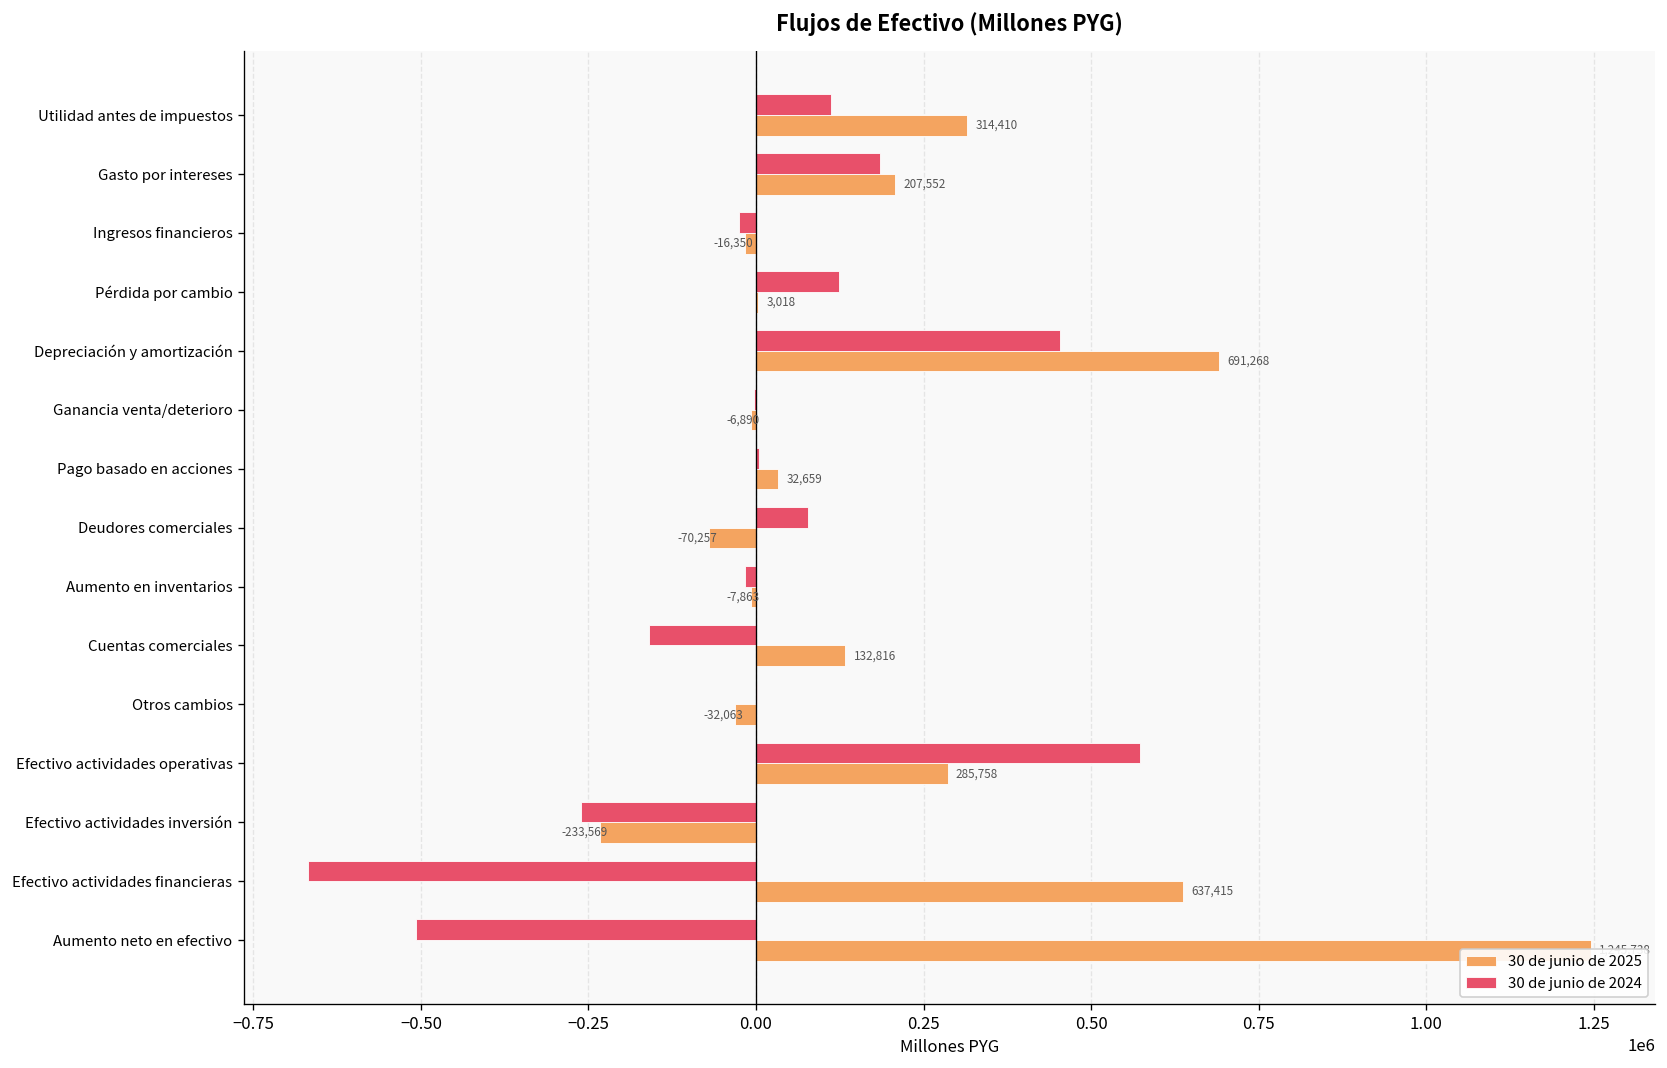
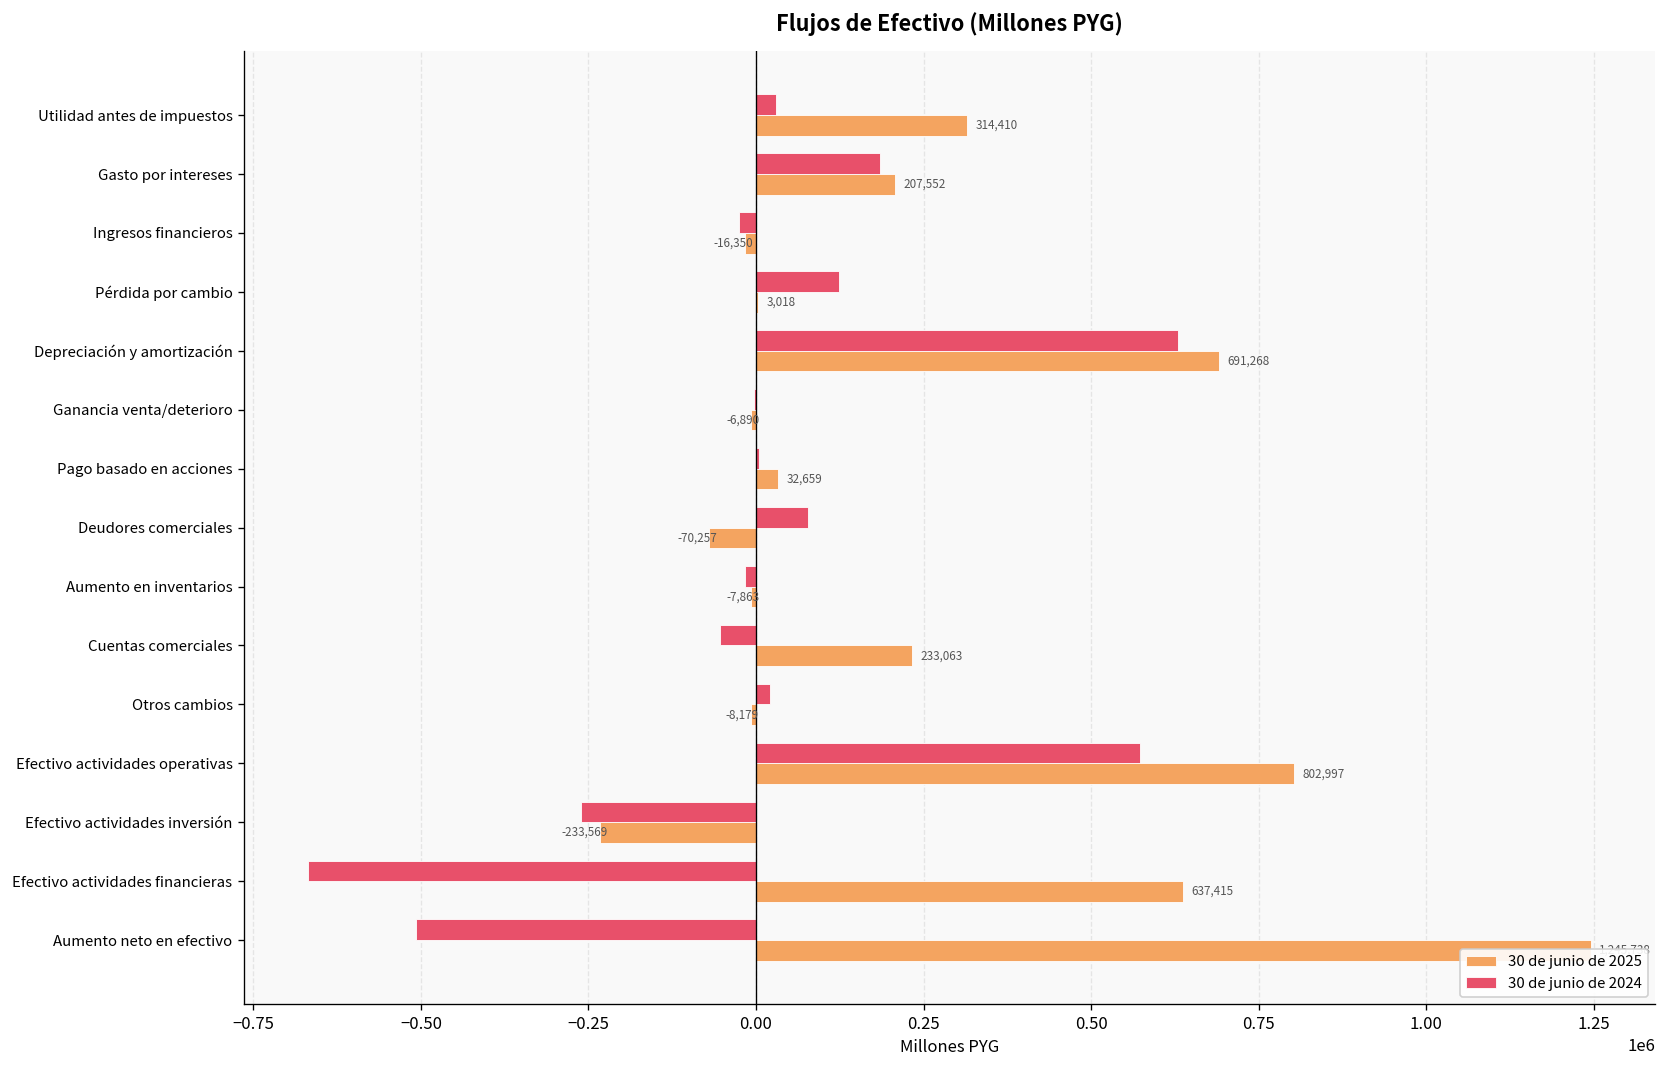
  {
    "30 de junio de 2025": {
      "Utilidad antes de impuestos": "314,410",
      "Gasto por intereses": "207,552",
      "Ingresos financieros": "-16,350",
      "Pérdida por cambio": "3,018",
      "Depreciación y amortización": "691,268",
      "Ganancia venta/deterioro": "-6,890",
      "Pago basado en acciones": "32,659",
      "Deudores comerciales": "-70,257",
      "Aumento en inventarios": "-7,863",
-     "Cuentas comerciales": "132,816",
-     "Otros cambios": "-32,063",
-     "Efectivo actividades operativas": "285,758",
+     "Cuentas comerciales": "233,063",
+     "Otros cambios": "-8,179",
+     "Efectivo actividades operativas": "802,997",
      "Efectivo actividades inversión": "-233,569",
      "Efectivo actividades financieras": "637,415"
    },
    "30 de junio de 2024": {
-     "Utilidad antes de impuestos": "110000",
+     "Utilidad antes de impuestos": "30000",
      "Gasto por intereses": "190000",
      "Ingresos financieros": "-30000",
      "Pérdida por cambio": "120000",
-     "Depreciación y amortización": "450000",
+     "Depreciación y amortización": "630000",
      "Deudores comerciales": "80000",
      "Aumento en inventarios": "-20000",
-     "Cuentas comerciales": "-160000",
-     "Otros cambios": "0",
+     "Cuentas comerciales": "-50000",
+     "Otros cambios": "20000",
      "Efectivo actividades operativas": "570000",
      "Efectivo actividades inversión": "-260000",
      "Efectivo actividades financieras": "-670000",
      "Aumento neto en efectivo": "-510000"
    }
  }
